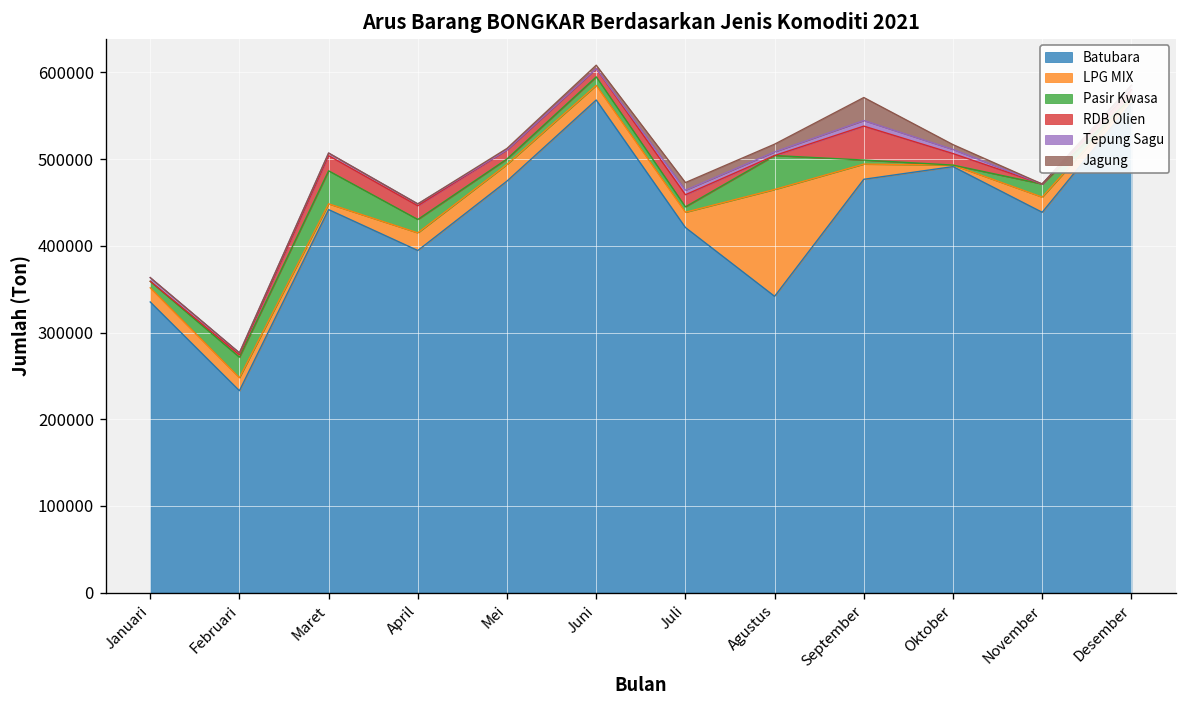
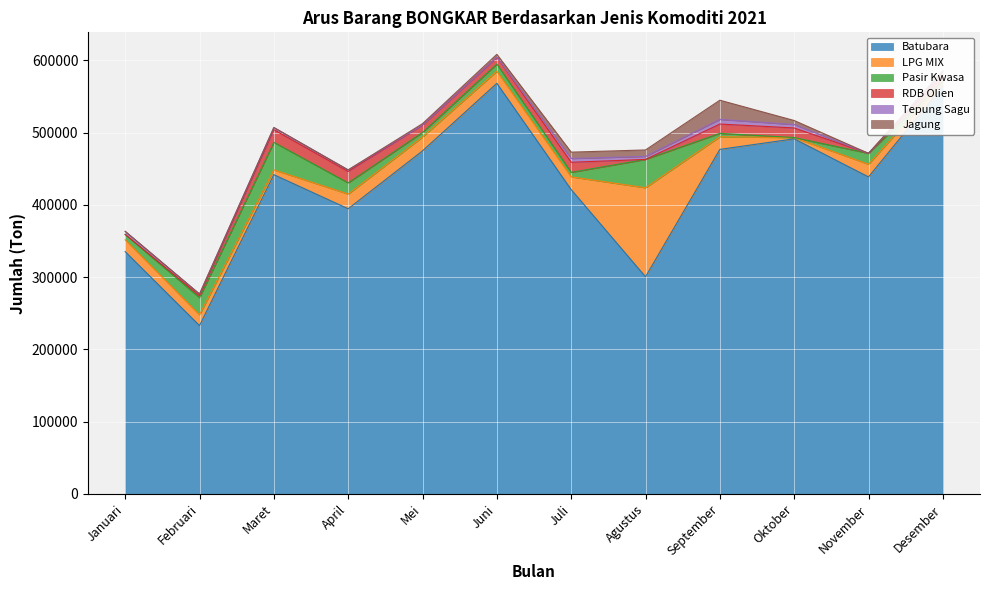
  {
    "Batubara": {
      "Januari": 340000,
      "Februari": 230000,
      "Maret": 440000,
      "April": 390000,
      "Mei": 470000,
      "Juni": 570000,
      "Juli": 420000,
-     "Agustus": 340000,
+     "Agustus": 300000,
      "September": 480000,
      "November": 440000
    },
    "LPG MIX": {
      "Januari": 20000,
      "Februari": 20000,
      "Maret": 10000,
      "April": 20000,
      "Mei": 20000,
      "Juni": 20000,
      "Juli": 20000,
      "Agustus": 120000,
      "September": 20000,
      "November": 20000
    },
    "Pasir Kwasa": {
      "Maret": 40000,
      "April": 20000,
      "Mei": 10000,
      "Juni": 10000,
      "Juli": 10000,
      "September": 0
    },
    "RDB Olien": {
      "Juli": 10000,
-     "September": 40000,
+     "September": 10000,
      "Oktober": 10000
    },
    "Tepung Sagu": {
      "Juli": 10000,
      "Agustus": 0,
      "September": 10000,
      "Oktober": 0
    },
    "Jagung": {
      "Juni": 0,
      "Juli": 10000,
      "Agustus": 10000,
      "September": 30000,
      "Oktober": 10000
    }
  }
